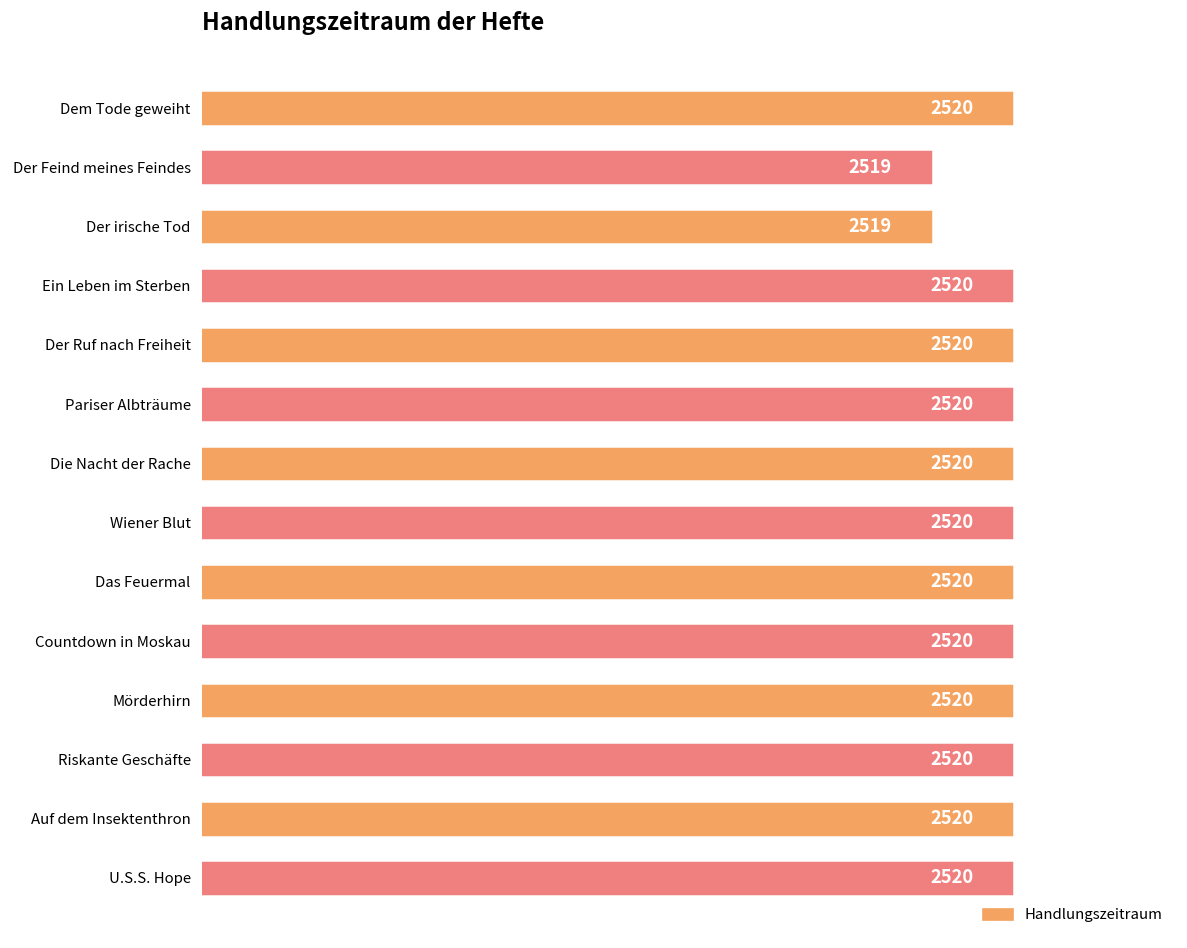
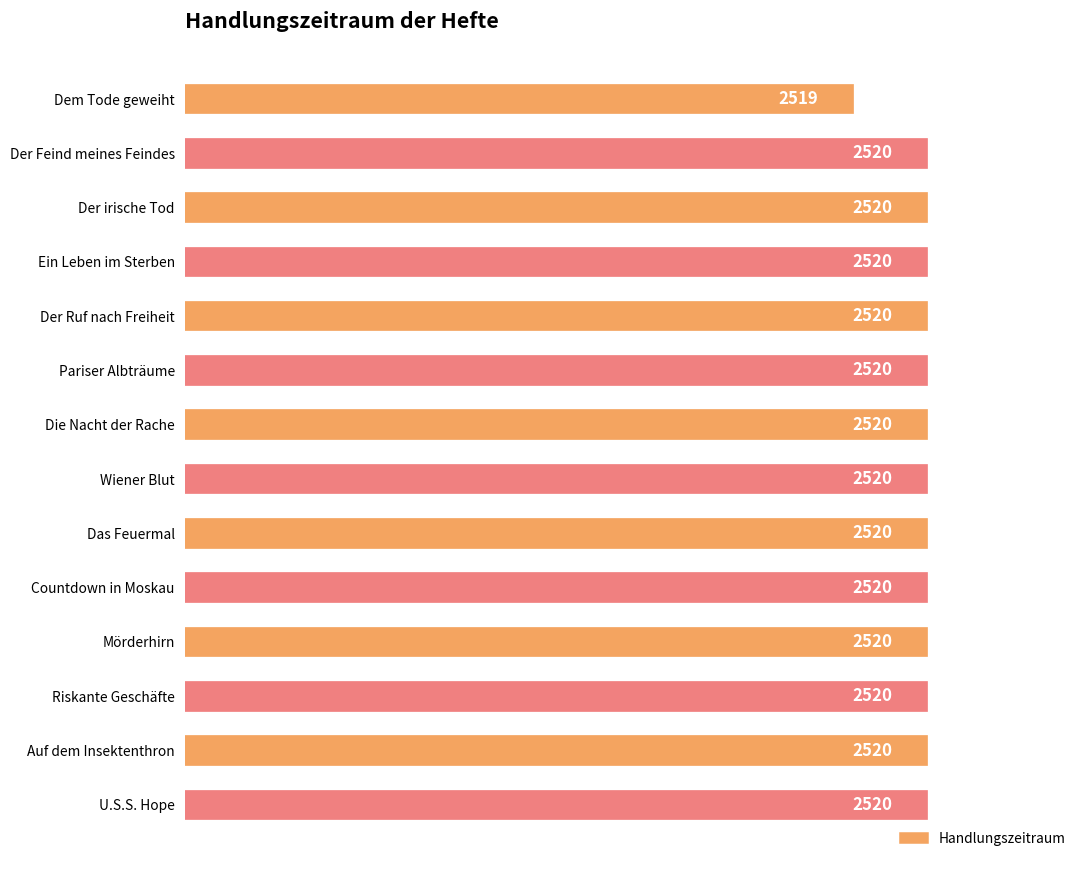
  {
-   "Dem Tode geweiht": 2520,
-   "Der Feind meines Feindes": 2519,
-   "Der irische Tod": 2519,
+   "Dem Tode geweiht": 2519,
+   "Der Feind meines Feindes": 2520,
+   "Der irische Tod": 2520,
    "Ein Leben im Sterben": 2520,
    "Der Ruf nach Freiheit": 2520,
    "Pariser Albträume": 2520,
    "Die Nacht der Rache": 2520,
    "Wiener Blut": 2520,
    "Das Feuermal": 2520,
    "Countdown in Moskau": 2520,
    "Mörderhirn": 2520,
    "Riskante Geschäfte": 2520,
    "Auf dem Insektenthron": 2520,
    "U.S.S. Hope": 2520
  }
